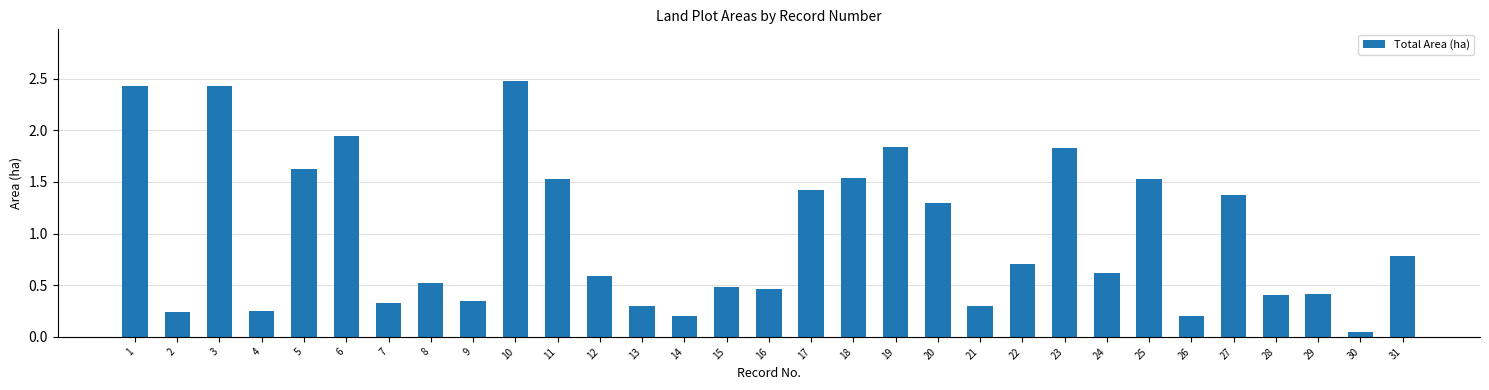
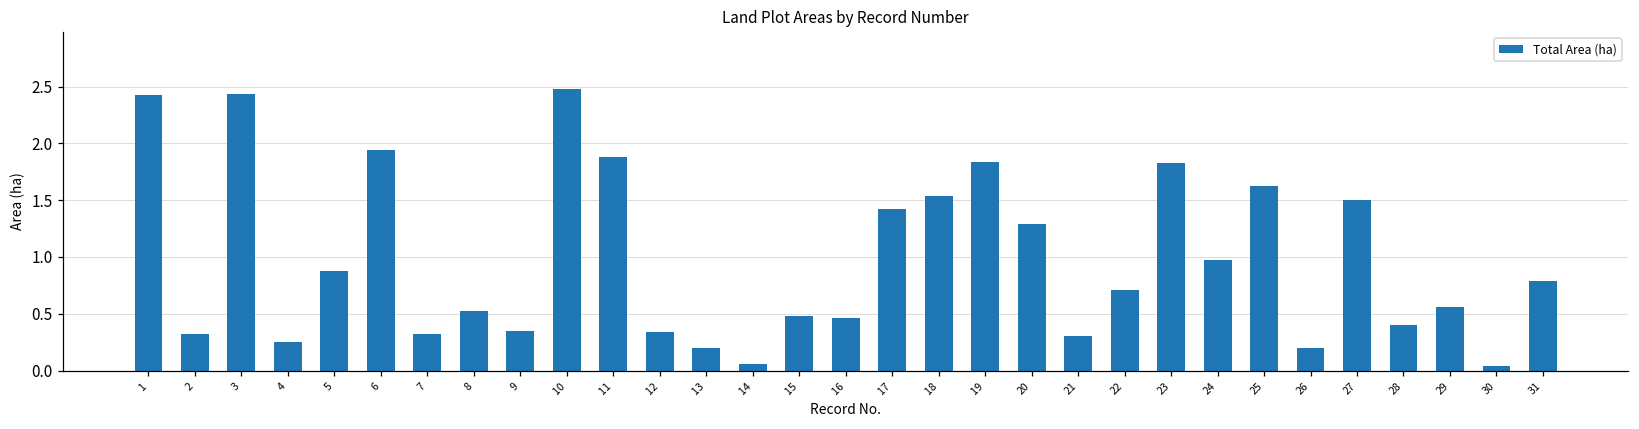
  {
    "1": 2.43,
-   "2": 0.24,
+   "2": 0.32,
    "3": 2.43,
    "4": 0.26,
-   "5": 1.63,
+   "5": 0.88,
    "6": 1.94,
    "7": 0.33,
    "8": 0.52,
    "9": 0.35,
    "10": 2.48,
-   "11": 1.53,
-   "12": 0.59,
-   "13": 0.3,
-   "14": 0.20,
+   "11": 1.88,
+   "12": 0.34,
+   "13": 0.2,
+   "14": 0.06,
    "15": 0.48,
    "16": 0.46,
    "17": 1.42,
    "18": 1.54,
    "19": 1.84,
    "20": 1.29,
    "21": 0.30,
    "22": 0.71,
    "23": 1.83,
-   "24": 0.62,
-   "25": 1.53,
+   "24": 0.97,
+   "25": 1.63,
    "26": 0.20,
-   "27": 1.38,
+   "27": 1.50,
    "28": 0.40,
-   "29": 0.42,
+   "29": 0.56,
    "30": 0.04,
    "31": 0.78
  }
